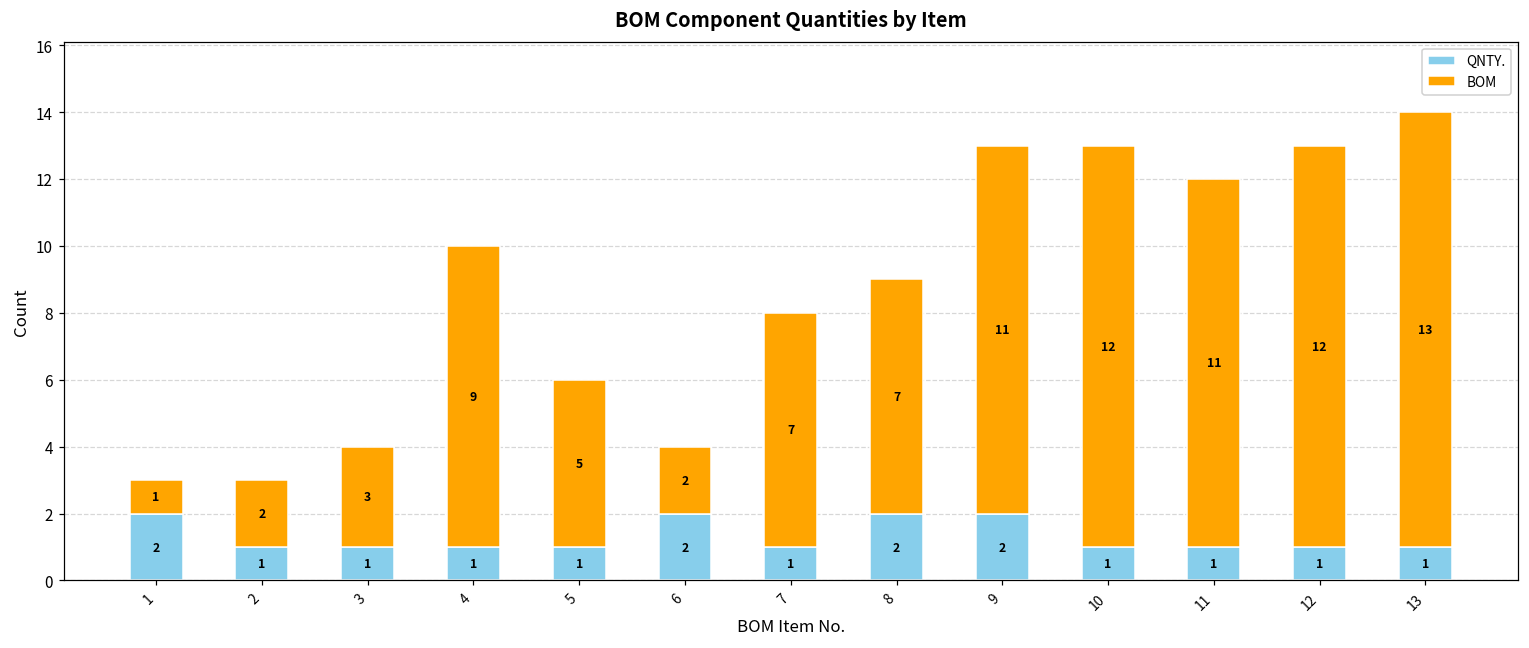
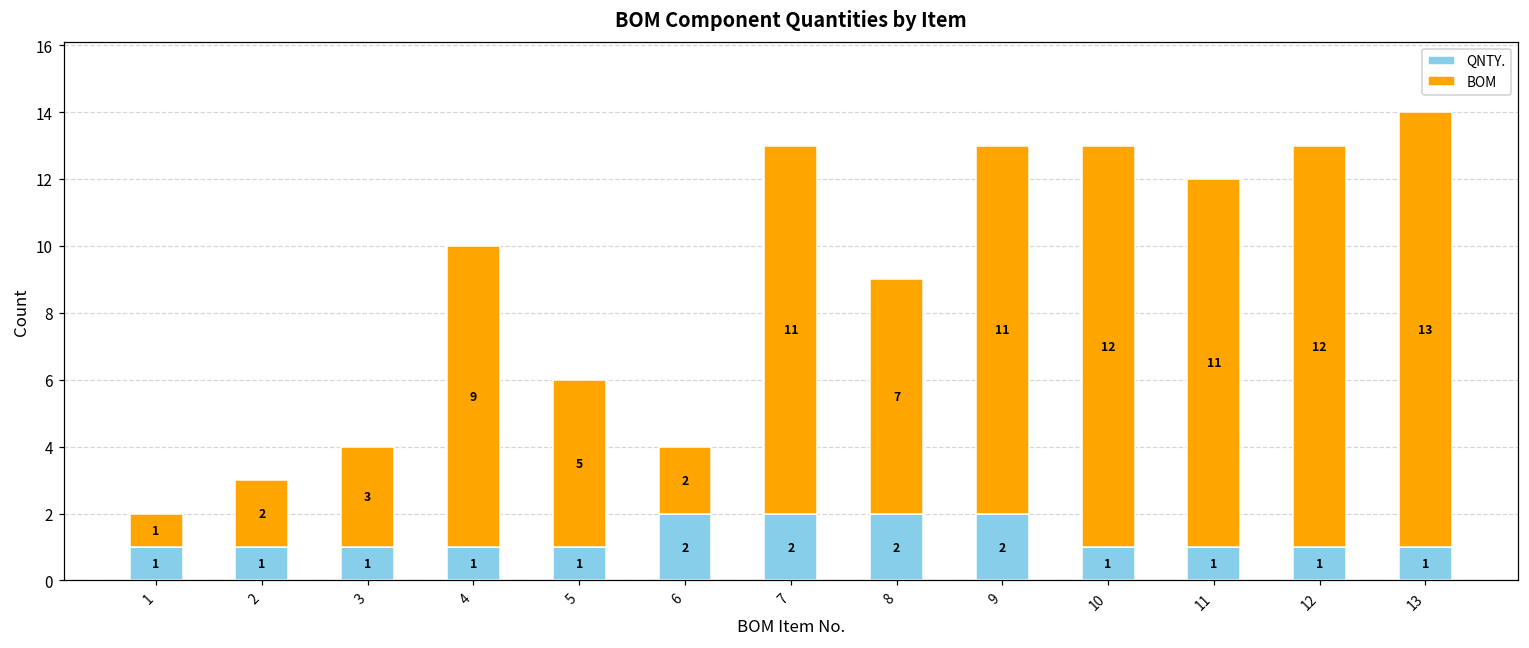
  {
    "QNTY.": {
-     "1": 2,
+     "1": 1,
      "2": 1,
      "3": 1,
      "4": 1,
      "5": 1,
      "6": 2,
-     "7": 1,
+     "7": 2,
      "8": 2,
      "9": 2,
      "10": 1,
      "11": 1,
      "12": 1,
      "13": 1
    },
    "BOM": {
      "1": 1,
      "2": 2,
      "3": 3,
      "4": 9,
      "5": 5,
      "6": 2,
-     "7": 7,
+     "7": 11,
      "8": 7,
      "9": 11,
      "10": 12,
      "11": 11,
      "12": 12,
      "13": 13
    }
  }
